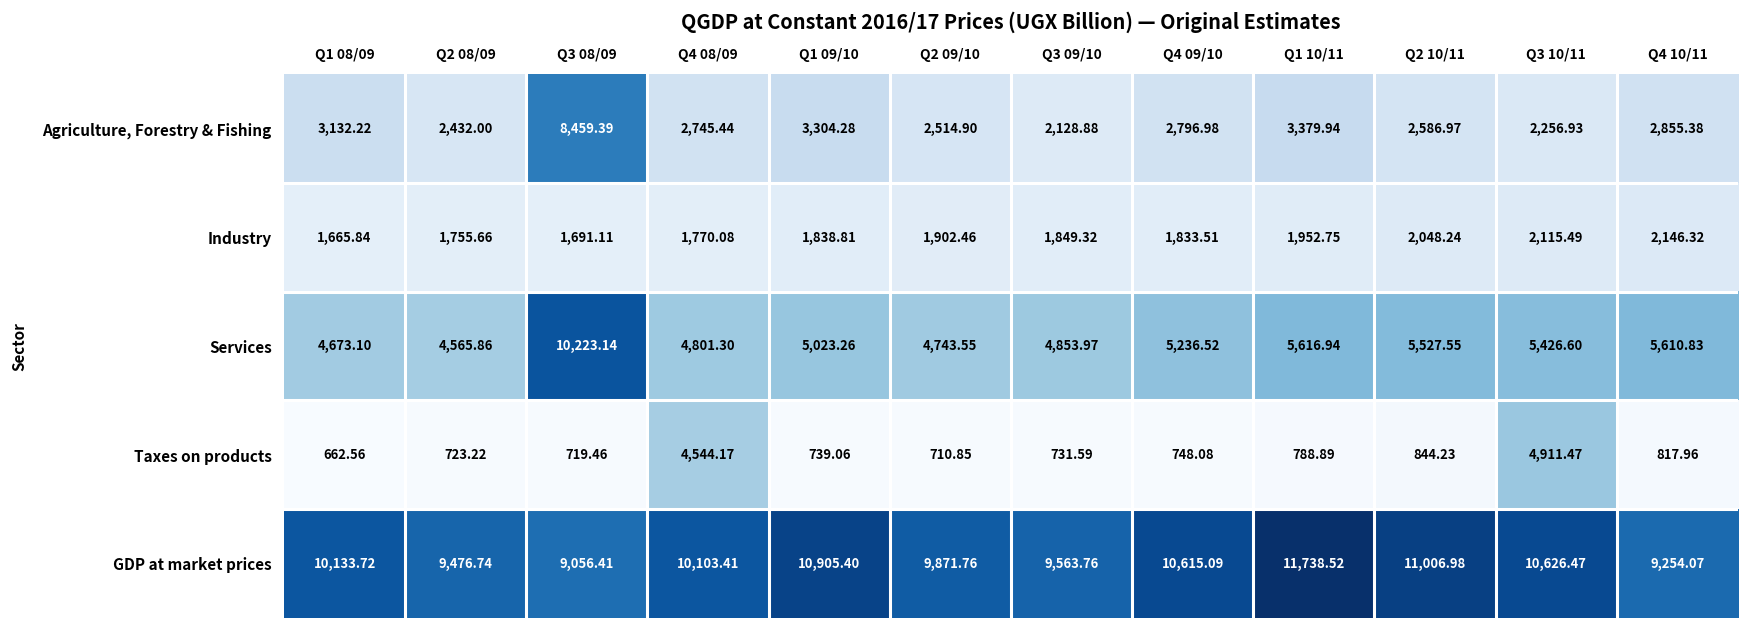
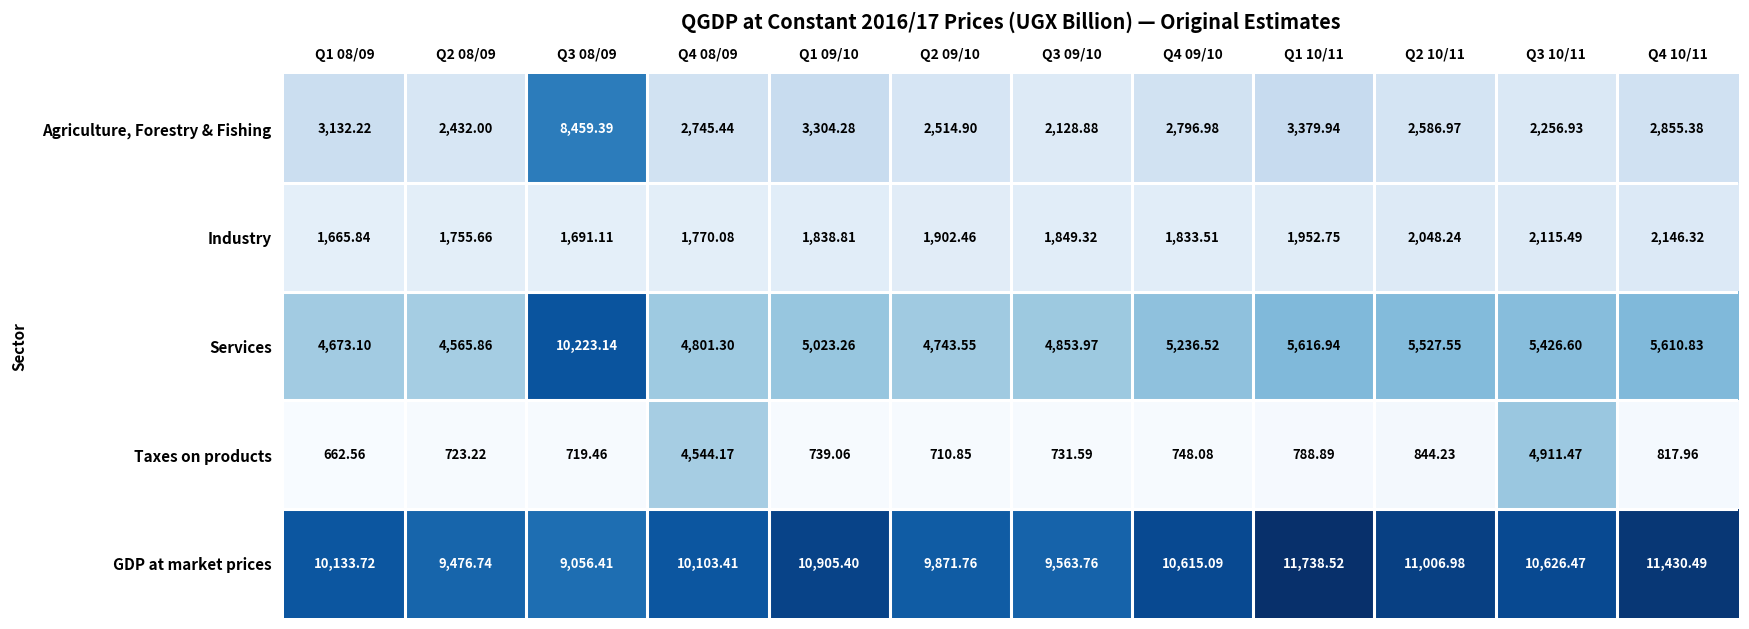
  {
    "Agriculture, Forestry & Fishing": {
      "Q1 08/09": "3,132.22",
      "Q2 08/09": "2,432.00",
      "Q3 08/09": "8,459.39",
      "Q4 08/09": "2,745.44",
      "Q1 09/10": "3,304.28",
      "Q2 09/10": "2,514.90",
      "Q3 09/10": "2,128.88",
      "Q4 09/10": "2,796.98",
      "Q1 10/11": "3,379.94",
      "Q2 10/11": "2,586.97",
      "Q3 10/11": "2,256.93",
      "Q4 10/11": "2,855.38"
    },
    "Industry": {
      "Q1 08/09": "1,665.84",
      "Q2 08/09": "1,755.66",
      "Q3 08/09": "1,691.11",
      "Q4 08/09": "1,770.08",
      "Q1 09/10": "1,838.81",
      "Q2 09/10": "1,902.46",
      "Q3 09/10": "1,849.32",
      "Q4 09/10": "1,833.51",
      "Q1 10/11": "1,952.75",
      "Q2 10/11": "2,048.24",
      "Q3 10/11": "2,115.49",
      "Q4 10/11": "2,146.32"
    },
    "Services": {
      "Q1 08/09": "4,673.10",
      "Q2 08/09": "4,565.86",
      "Q3 08/09": "10,223.14",
      "Q4 08/09": "4,801.30",
      "Q1 09/10": "5,023.26",
      "Q2 09/10": "4,743.55",
      "Q3 09/10": "4,853.97",
      "Q4 09/10": "5,236.52",
      "Q1 10/11": "5,616.94",
      "Q2 10/11": "5,527.55",
      "Q3 10/11": "5,426.60",
      "Q4 10/11": "5,610.83"
    },
    "Taxes on products": {
      "Q1 08/09": "662.56",
      "Q2 08/09": "723.22",
      "Q3 08/09": "719.46",
      "Q4 08/09": "4,544.17",
      "Q1 09/10": "739.06",
      "Q2 09/10": "710.85",
      "Q3 09/10": "731.59",
      "Q4 09/10": "748.08",
      "Q1 10/11": "788.89",
      "Q2 10/11": "844.23",
      "Q3 10/11": "4,911.47",
      "Q4 10/11": "817.96"
    },
    "GDP at market prices": {
      "Q1 08/09": "10,133.72",
      "Q2 08/09": "9,476.74",
      "Q3 08/09": "9,056.41",
      "Q4 08/09": "10,103.41",
      "Q1 09/10": "10,905.40",
      "Q2 09/10": "9,871.76",
      "Q3 09/10": "9,563.76",
      "Q4 09/10": "10,615.09",
      "Q1 10/11": "11,738.52",
      "Q2 10/11": "11,006.98",
      "Q3 10/11": "10,626.47",
-     "Q4 10/11": "9,254.07"
+     "Q4 10/11": "11,430.49"
    }
  }
